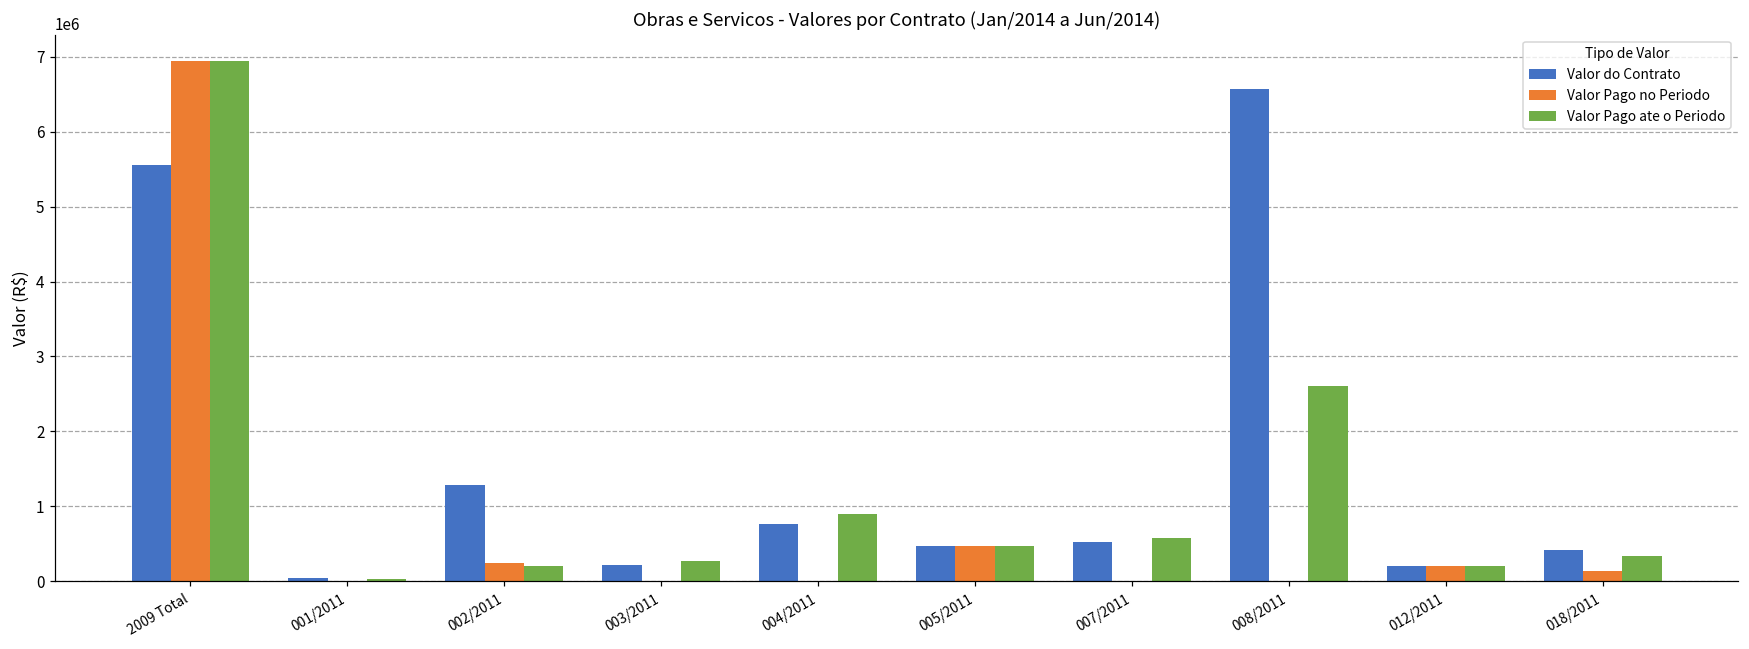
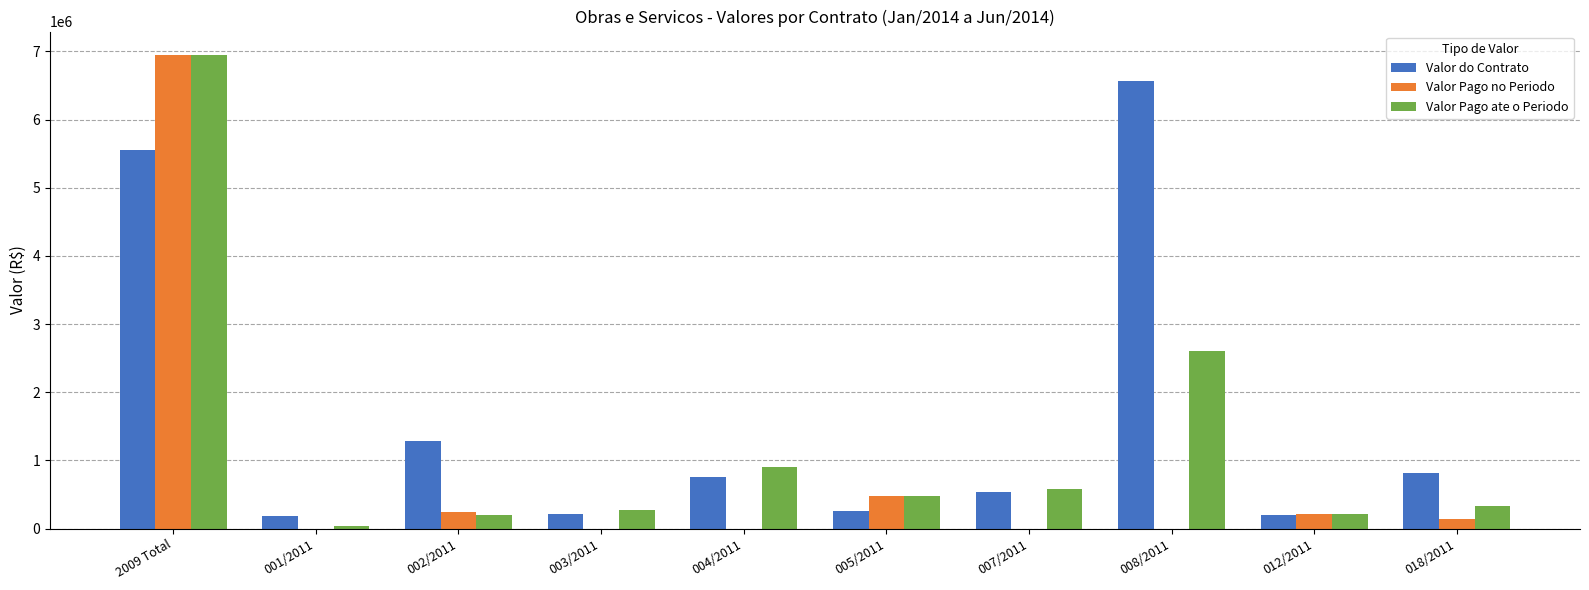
  {
    "Valor do Contrato": {
      "2009 Total": 5600000,
-     "001/2011": 0,
+     "001/2011": 200000,
      "002/2011": 1300000,
      "003/2011": 200000,
      "004/2011": 800000,
-     "005/2011": 500000,
+     "005/2011": 300000,
      "007/2011": 500000,
      "008/2011": 6600000,
      "012/2011": 200000,
-     "018/2011": 400000
+     "018/2011": 800000
    },
    "Valor Pago no Periodo": {
      "2009 Total": 6900000,
      "001/2011": 0,
      "002/2011": 200000,
      "003/2011": 0,
      "004/2011": 0,
      "005/2011": 500000,
      "007/2011": 0,
      "008/2011": 0,
      "012/2011": 200000,
      "018/2011": 100000
    },
    "Valor Pago ate o Periodo": {
      "2009 Total": 6900000,
      "001/2011": 0,
      "002/2011": 200000,
      "003/2011": 300000,
      "004/2011": 900000,
      "005/2011": 500000,
      "007/2011": 600000,
      "008/2011": 2600000,
      "012/2011": 200000,
      "018/2011": 300000
    }
  }
